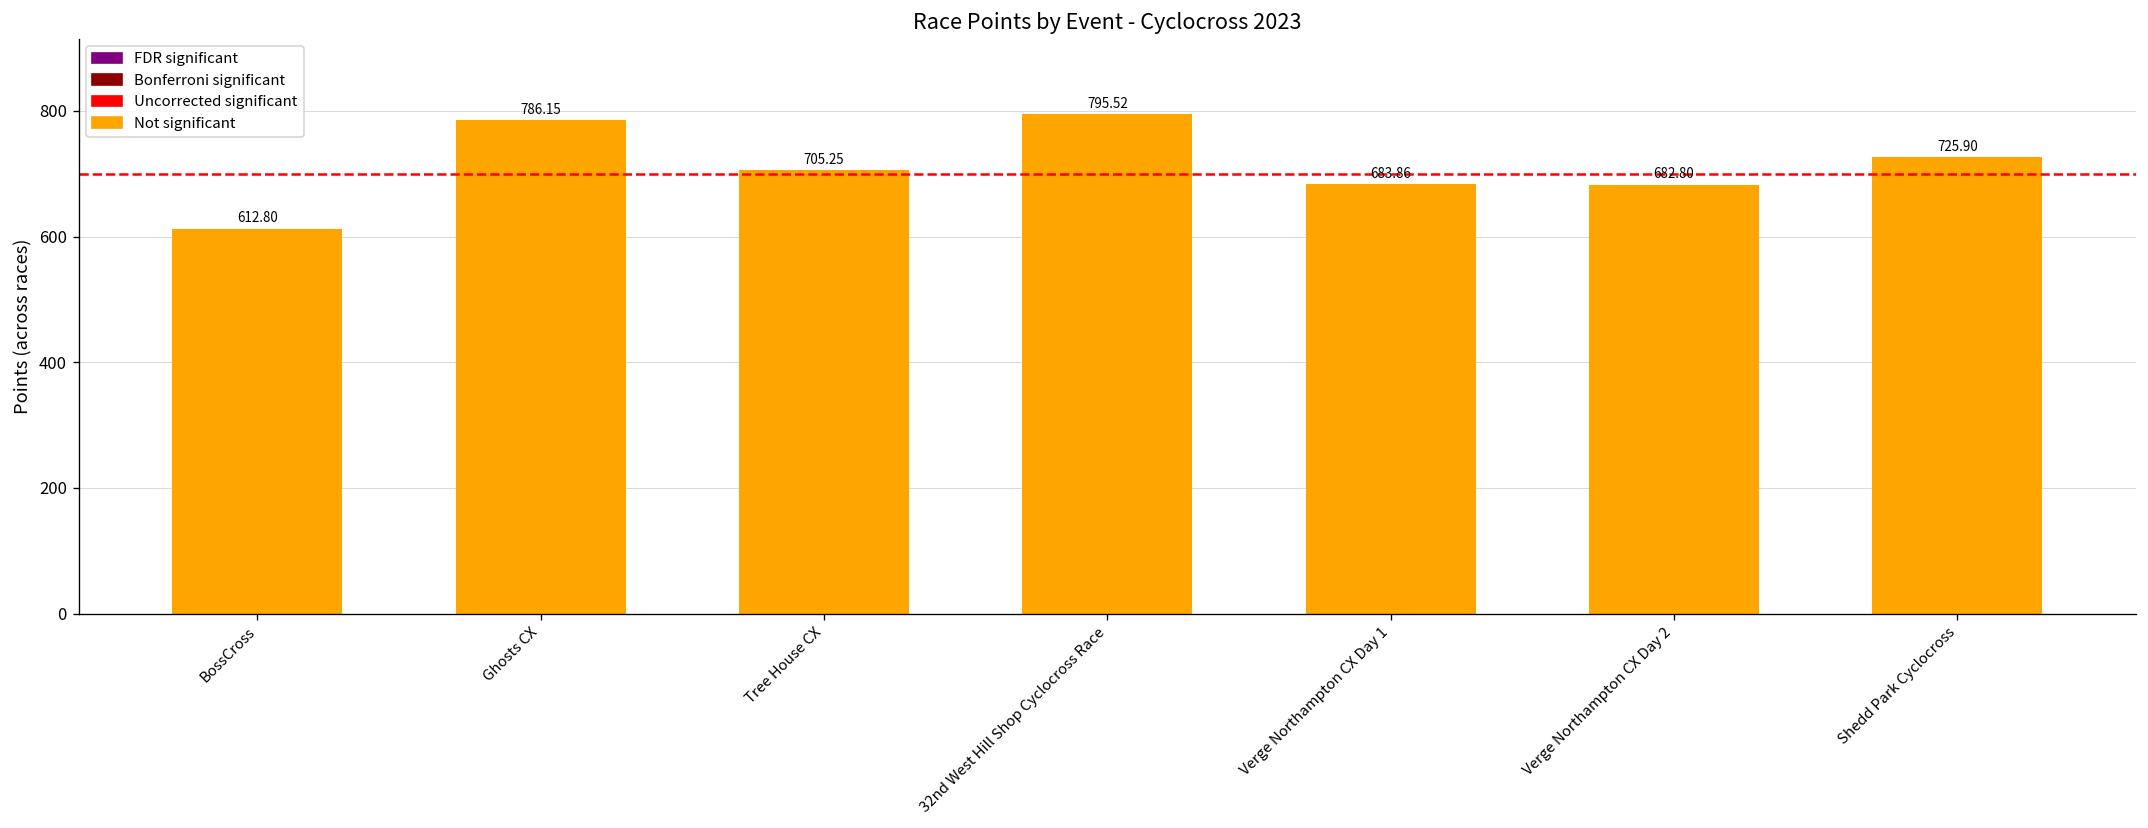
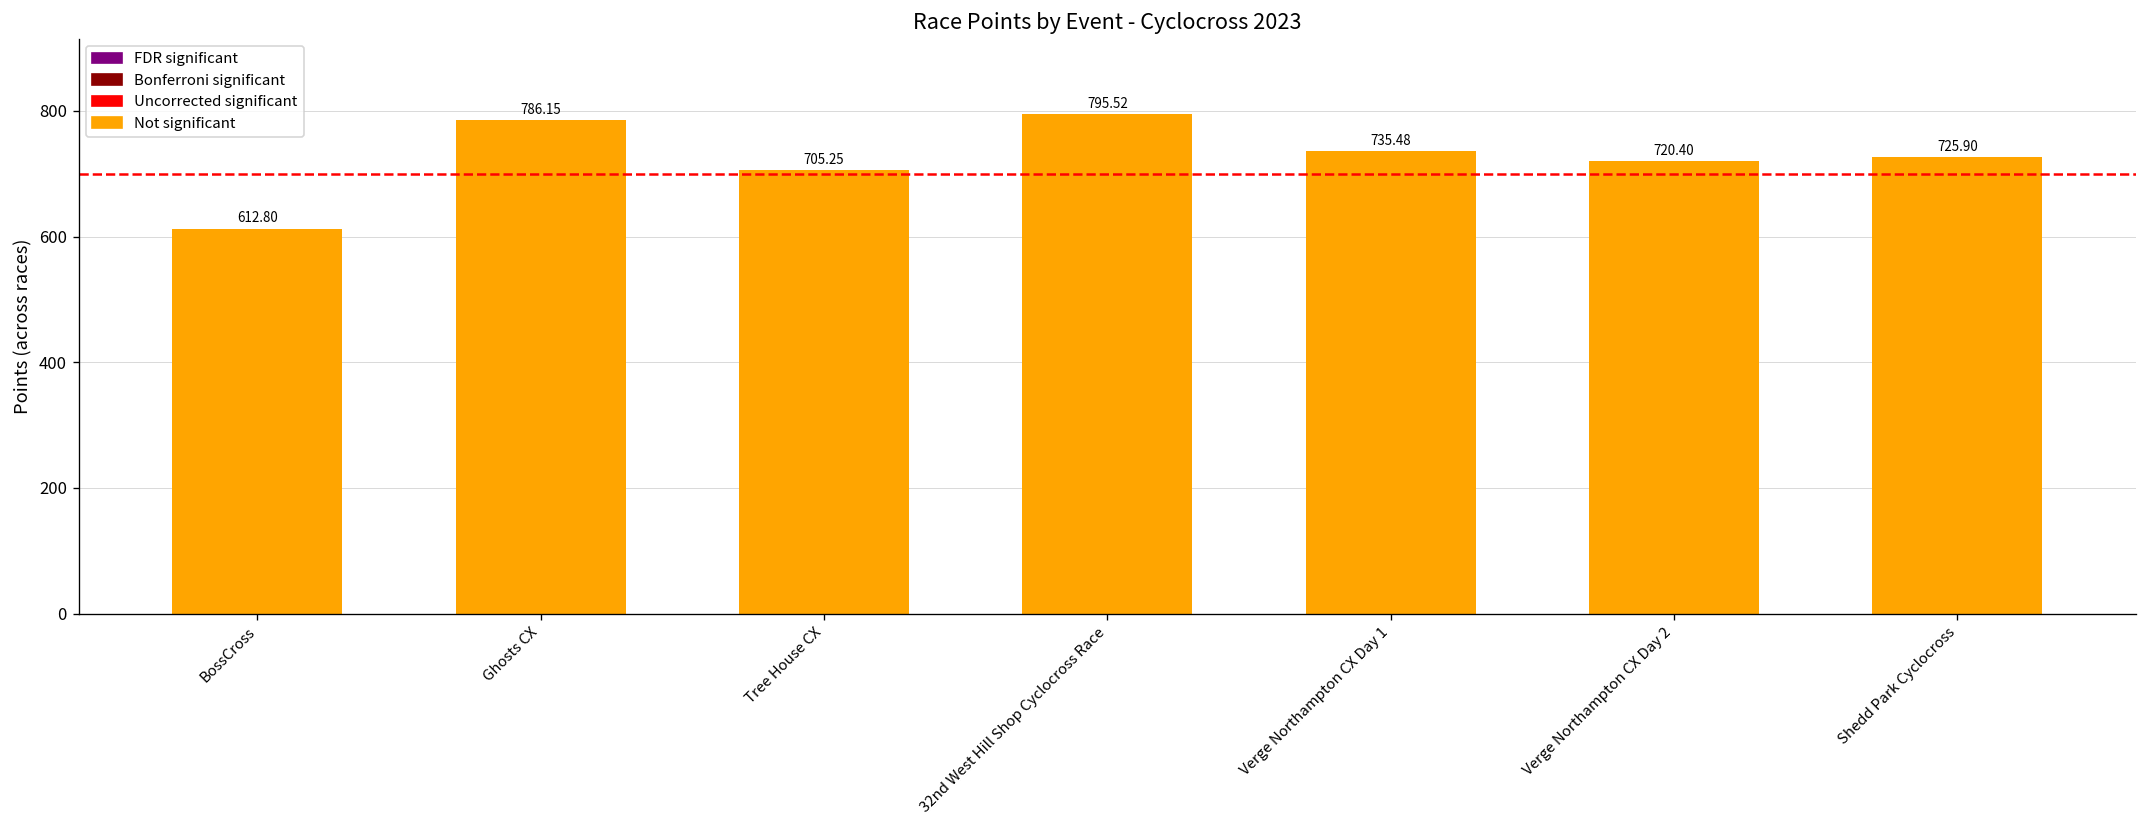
  {
    "BossCross": 612.80,
    "Ghosts CX": 786.15,
    "Tree House CX": 705.25,
    "32nd West Hill Shop Cyclocross Race": 795.52,
-   "Verge Northampton CX Day 1": 683.86,
-   "Verge Northampton CX Day 2": 682.80,
+   "Verge Northampton CX Day 1": 735.48,
+   "Verge Northampton CX Day 2": 720.40,
    "Shedd Park Cyclocross": 725.90
  }
